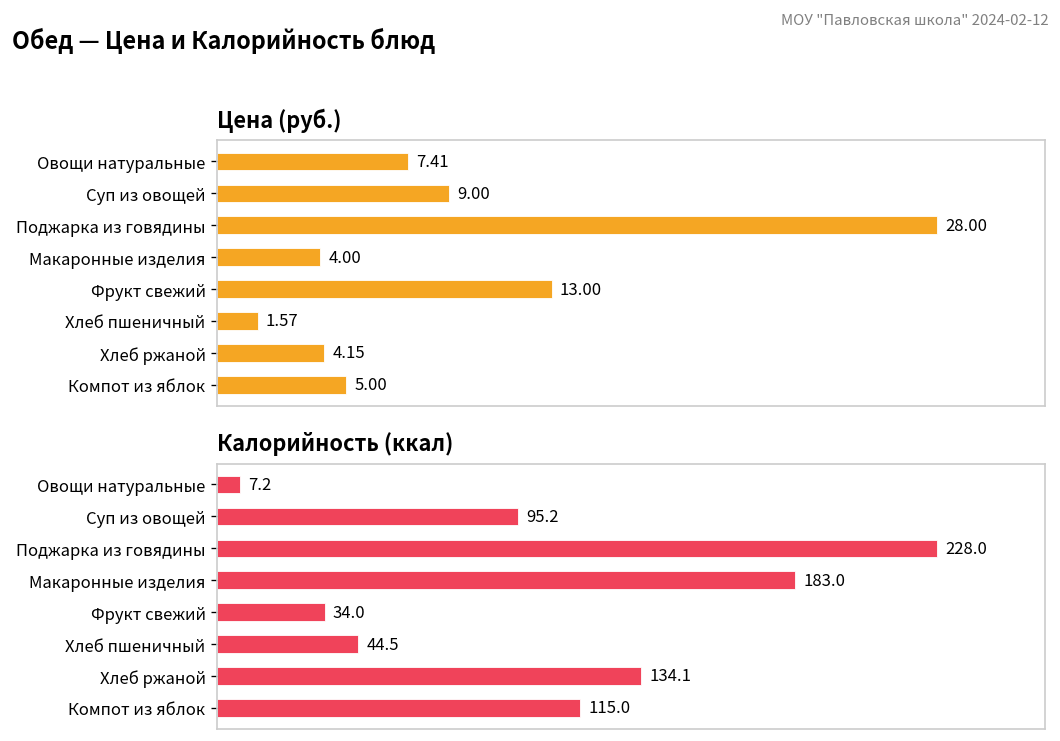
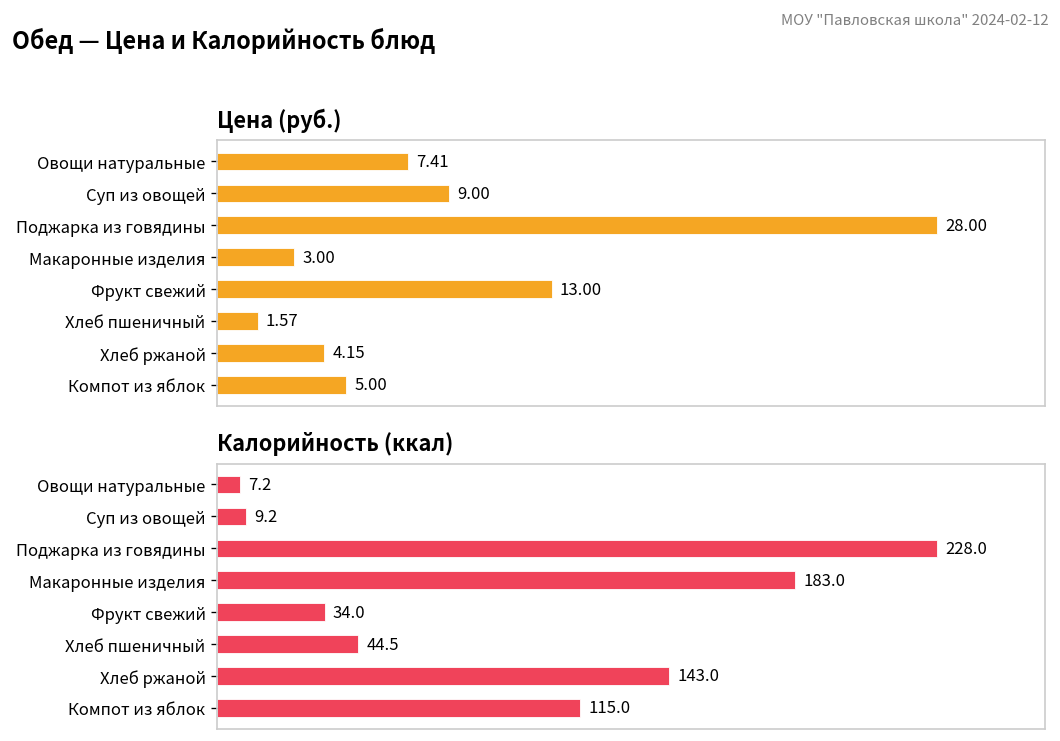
  {
    "Цена (руб.)": {
      "Овощи натуральные": 7.41,
      "Суп из овощей": 9.00,
      "Поджарка из говядины": 28.00,
-     "Макаронные изделия": 4.00,
+     "Макаронные изделия": 3.00,
      "Фрукт свежий": 13.00,
      "Хлеб пшеничный": 1.57,
      "Хлеб ржаной": 4.15,
      "Компот из яблок": 5.00
    },
    "Калорийность (ккал)": {
      "Овощи натуральные": 7.2,
-     "Суп из овощей": 95.2,
+     "Суп из овощей": 9.2,
      "Поджарка из говядины": 228.0,
      "Макаронные изделия": 183.0,
      "Фрукт свежий": 34.0,
      "Хлеб пшеничный": 44.5,
-     "Хлеб ржаной": 134.1,
+     "Хлеб ржаной": 143.0,
      "Компот из яблок": 115.0
    }
  }
